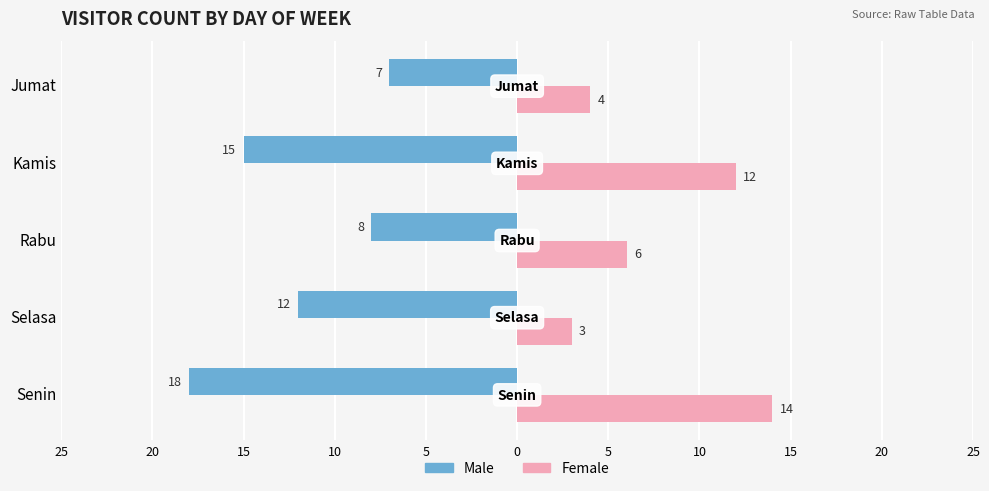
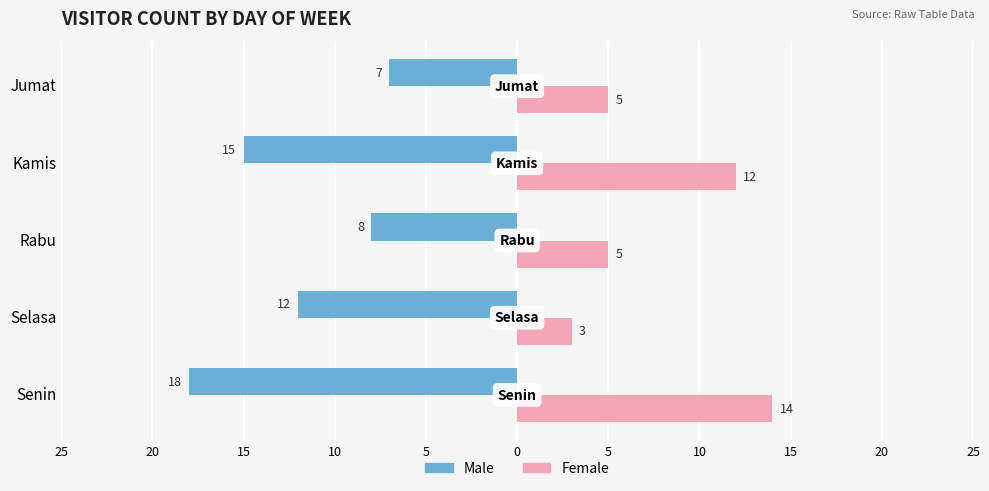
  {
    "Female": {
-     "Jumat": 4,
+     "Jumat": 5,
      "Kamis": 12,
-     "Rabu": 6,
+     "Rabu": 5,
      "Selasa": 3,
      "Senin": 14
    }
  }
